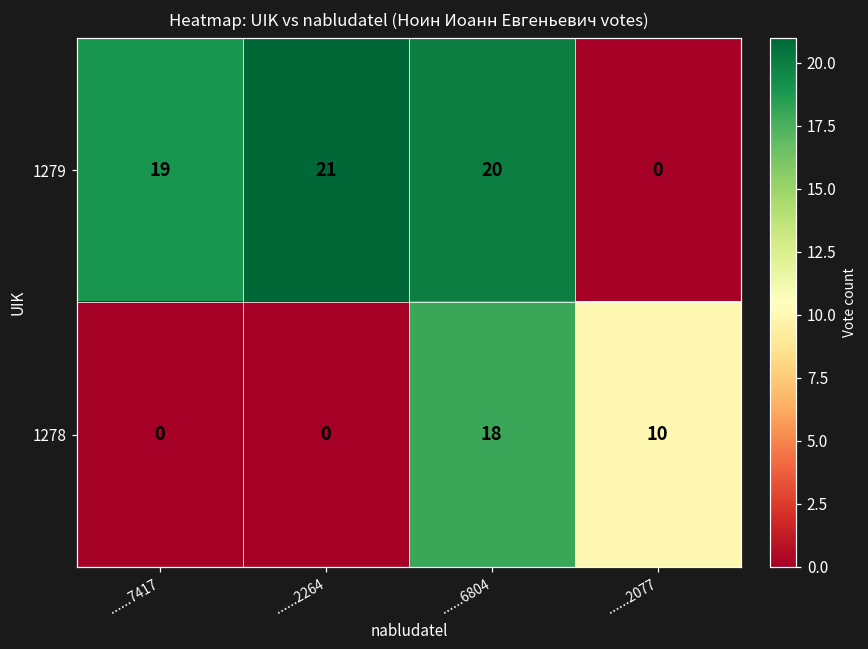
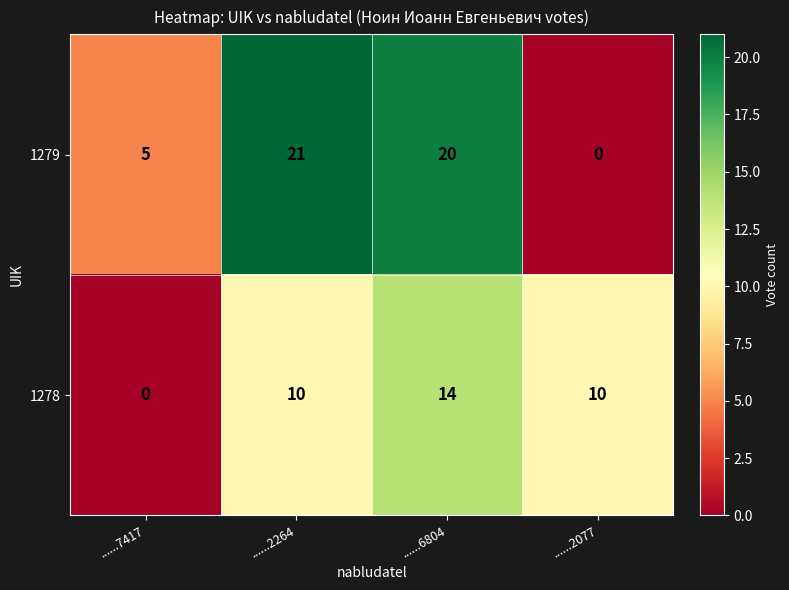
  {
    "1279": {
-     "......7417": 19,
+     "......7417": 5,
      "......2264": 21,
      "......6804": 20,
      "......2077": 0
    },
    "1278": {
      "......7417": 0,
-     "......2264": 0,
-     "......6804": 18,
+     "......2264": 10,
+     "......6804": 14,
      "......2077": 10
    }
  }
